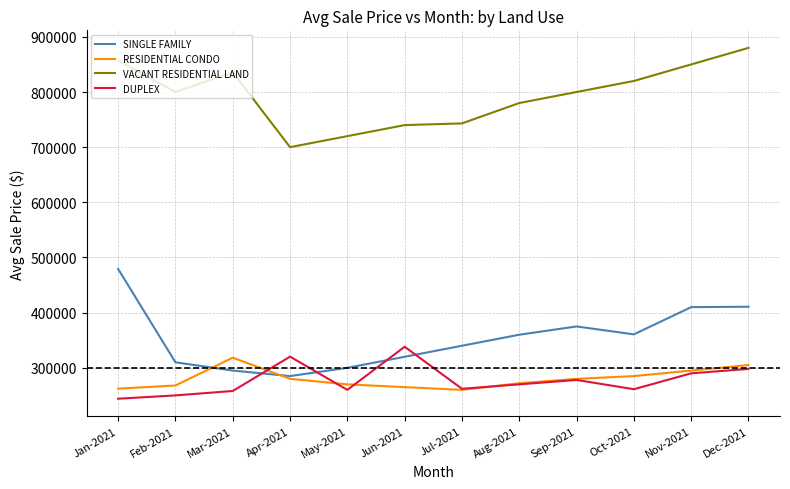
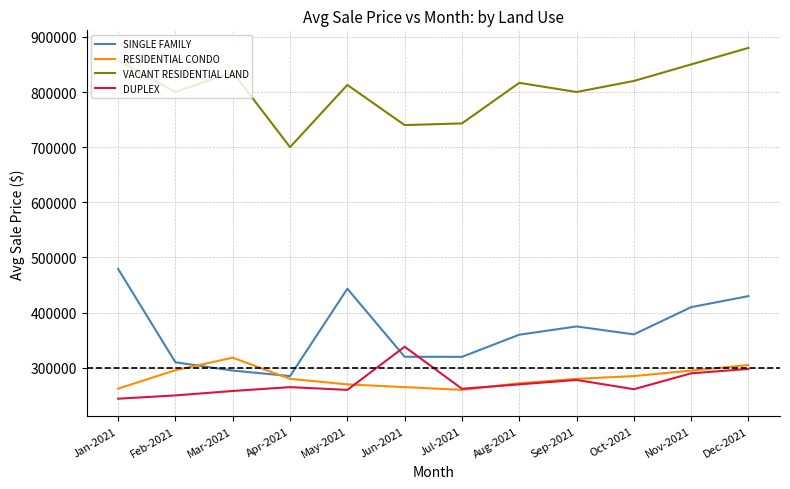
  {
    "SINGLE FAMILY": {
      "Jan-2021": 480000,
      "Feb-2021": 310000,
      "Mar-2021": 300000,
      "Apr-2021": 290000,
-     "May-2021": 300000,
+     "May-2021": 440000,
      "Jun-2021": 320000,
-     "Jul-2021": 340000,
+     "Jul-2021": 320000,
      "Aug-2021": 360000,
      "Sep-2021": 380000,
      "Oct-2021": 360000,
      "Nov-2021": 410000,
-     "Dec-2021": 410000
+     "Dec-2021": 430000
    },
    "RESIDENTIAL CONDO": {
      "Jan-2021": 260000,
-     "Feb-2021": 270000,
+     "Feb-2021": 300000,
      "Mar-2021": 320000,
      "Apr-2021": 280000,
      "May-2021": 270000,
      "Jun-2021": 270000,
      "Oct-2021": 290000,
      "Nov-2021": 300000,
      "Dec-2021": 310000
    },
    "VACANT RESIDENTIAL LAND": {
      "Apr-2021": 700000,
-     "May-2021": 720000,
+     "May-2021": 810000,
      "Jun-2021": 740000,
      "Jul-2021": 740000,
-     "Aug-2021": 780000,
+     "Aug-2021": 820000,
      "Sep-2021": 800000,
      "Oct-2021": 820000,
      "Nov-2021": 850000,
      "Dec-2021": 880000
    },
    "DUPLEX": {
      "Jan-2021": 240000,
      "Feb-2021": 250000,
      "Mar-2021": 260000,
-     "Apr-2021": 320000,
+     "Apr-2021": 270000,
      "May-2021": 260000,
      "Jun-2021": 340000,
      "Oct-2021": 260000,
      "Nov-2021": 290000,
      "Dec-2021": 300000
    }
  }
